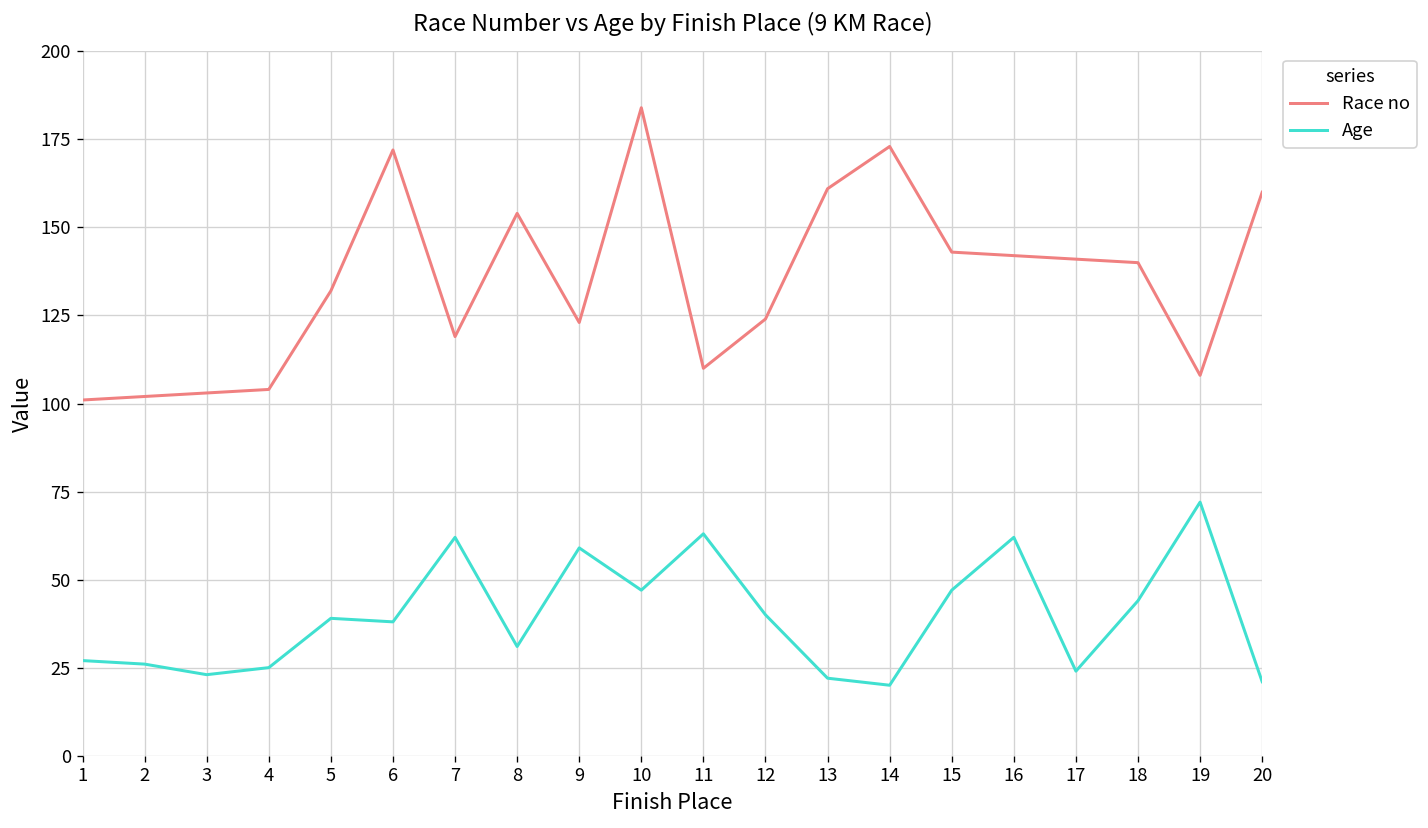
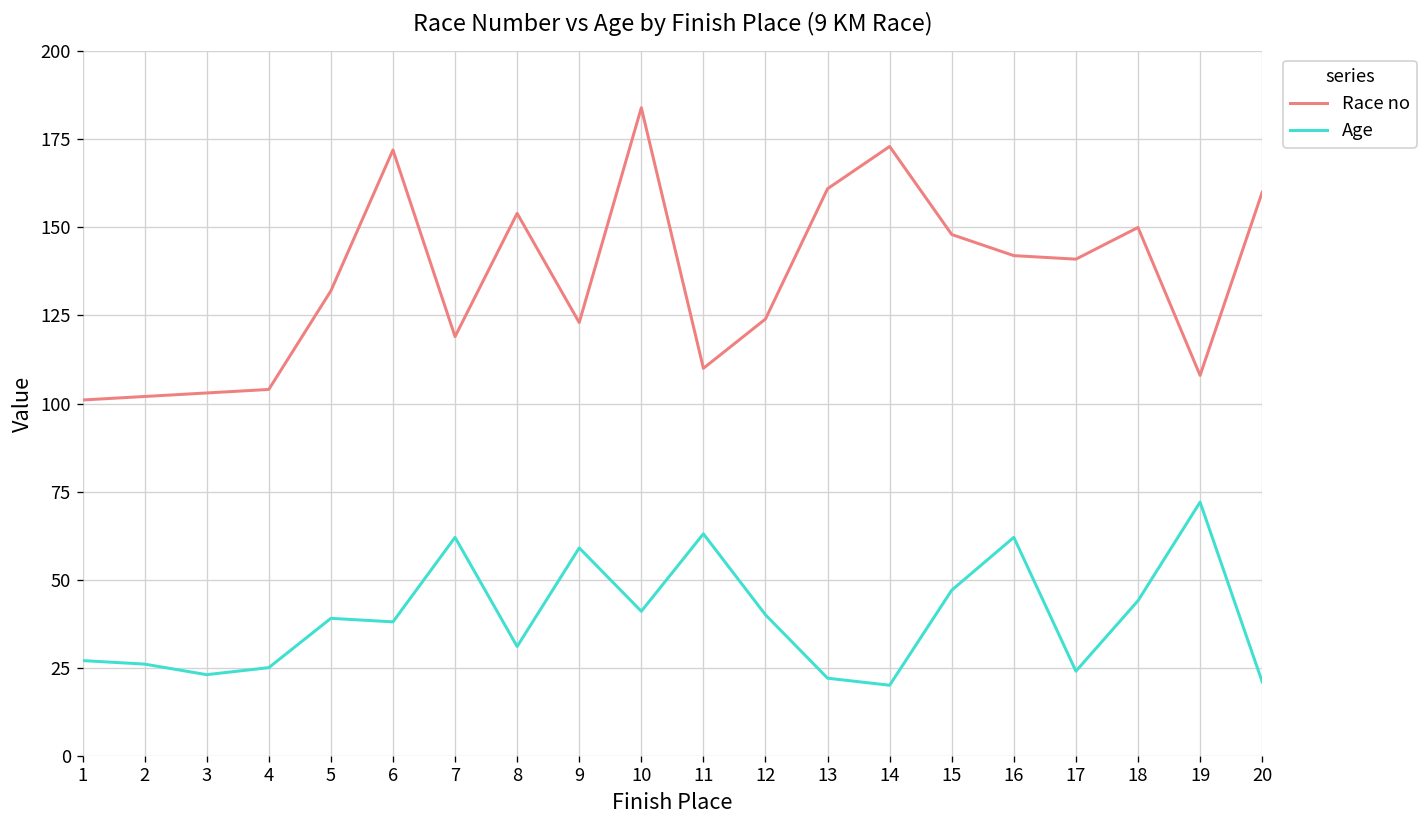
  {
    "Race no": {
      "1": 101,
      "2": 102,
      "3": 103,
      "4": 104,
      "5": 132,
      "6": 172,
      "7": 119,
      "8": 154,
      "9": 123,
      "10": 184,
      "11": 110,
      "12": 124,
      "13": 161,
      "14": 173,
-     "15": 143,
+     "15": 148,
      "16": 142,
      "17": 141,
-     "18": 140,
+     "18": 150,
      "19": 108,
      "20": 160
    },
    "Age": {
      "1": 27,
      "2": 26,
      "3": 23,
      "4": 25,
      "5": 39,
      "6": 38,
      "7": 62,
      "8": 31,
      "9": 59,
-     "10": 47,
+     "10": 41,
      "11": 63,
      "12": 40,
      "13": 22,
      "14": 20,
      "15": 47,
      "16": 62,
      "17": 24,
      "18": 44,
      "19": 72,
      "20": 21
    }
  }
